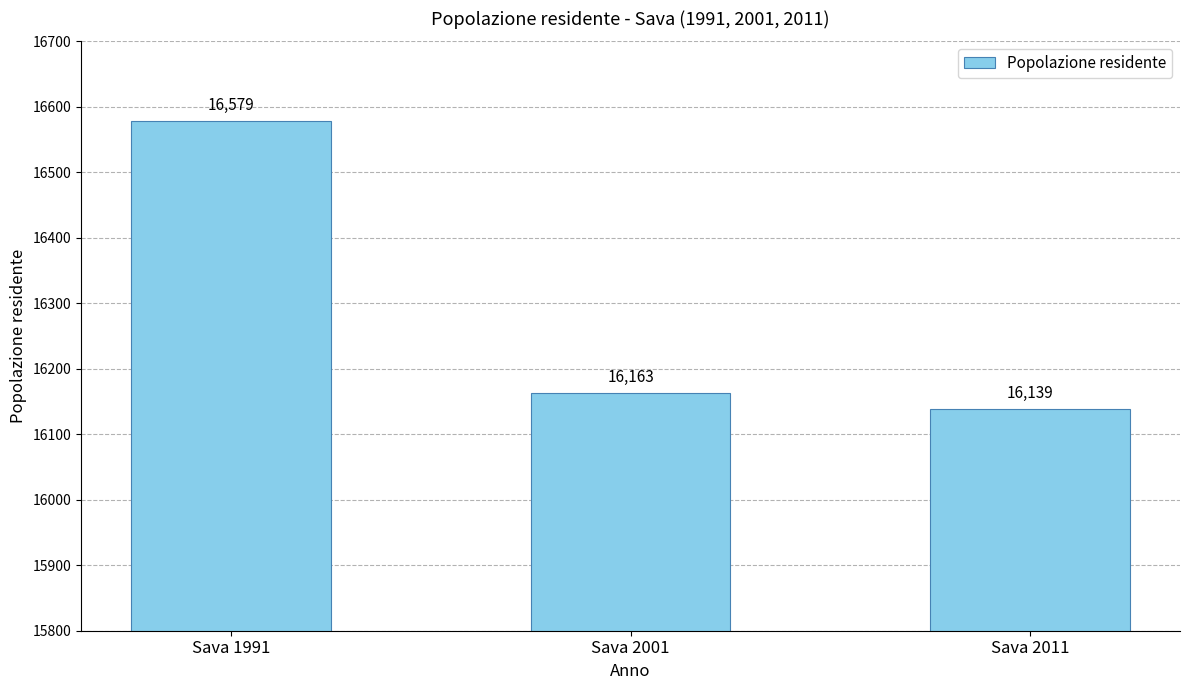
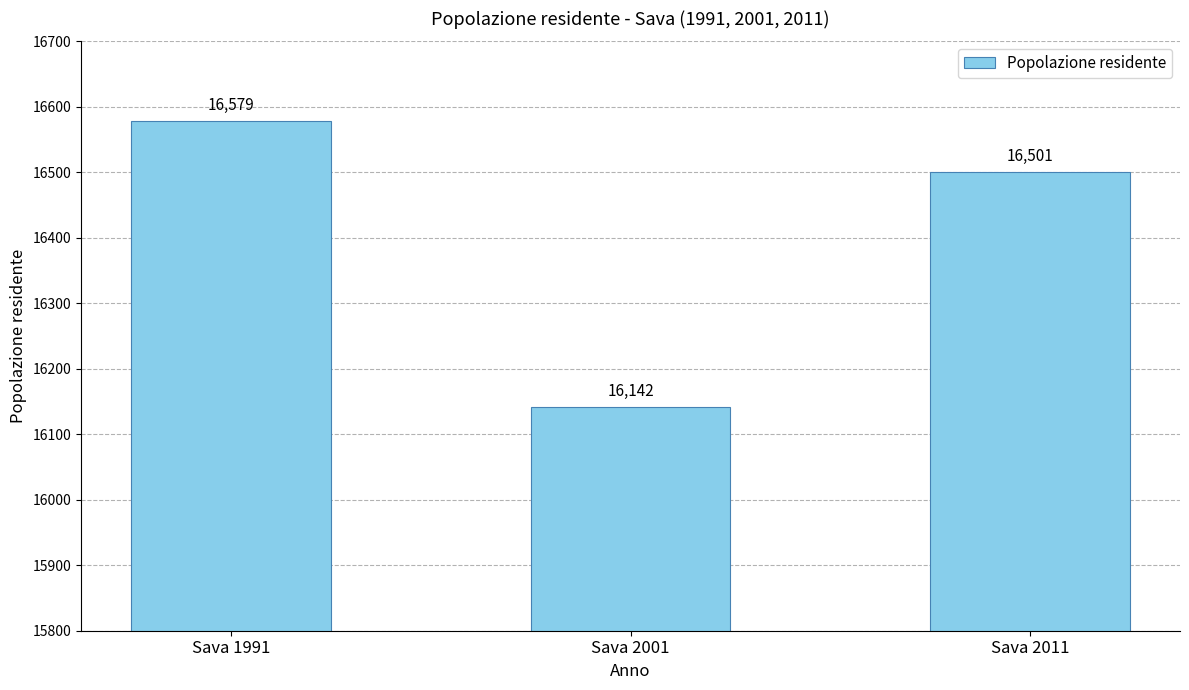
  {
    "Sava 1991": "16,579",
-   "Sava 2001": "16,163",
-   "Sava 2011": "16,139"
+   "Sava 2001": "16,142",
+   "Sava 2011": "16,501"
  }
